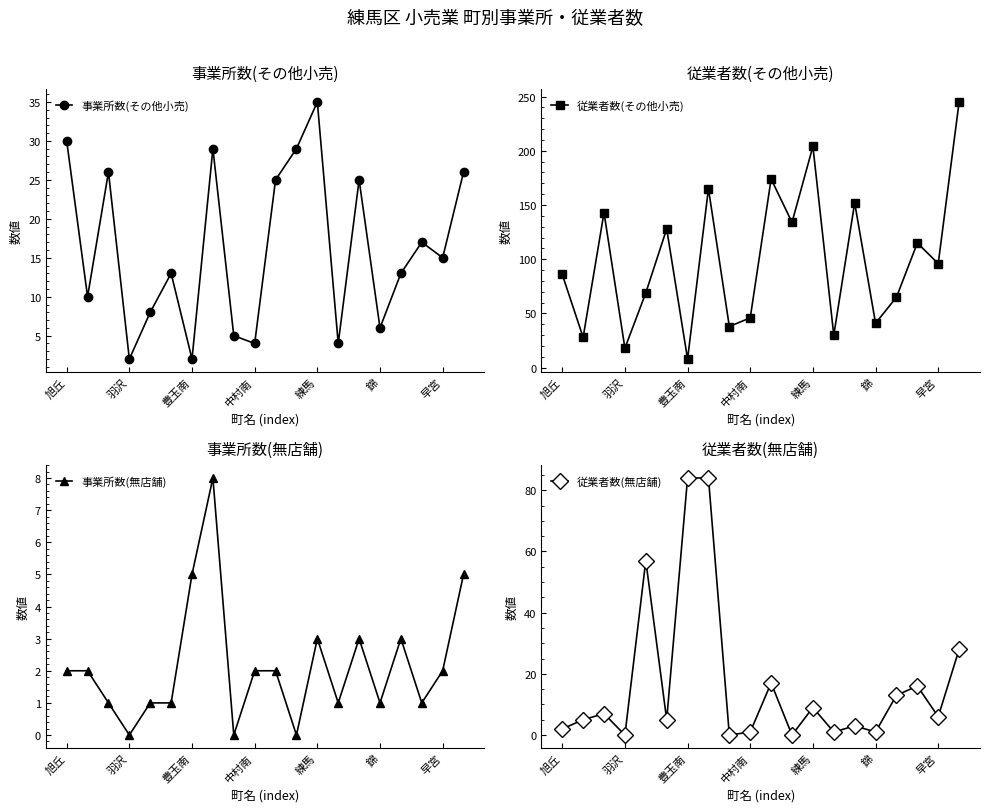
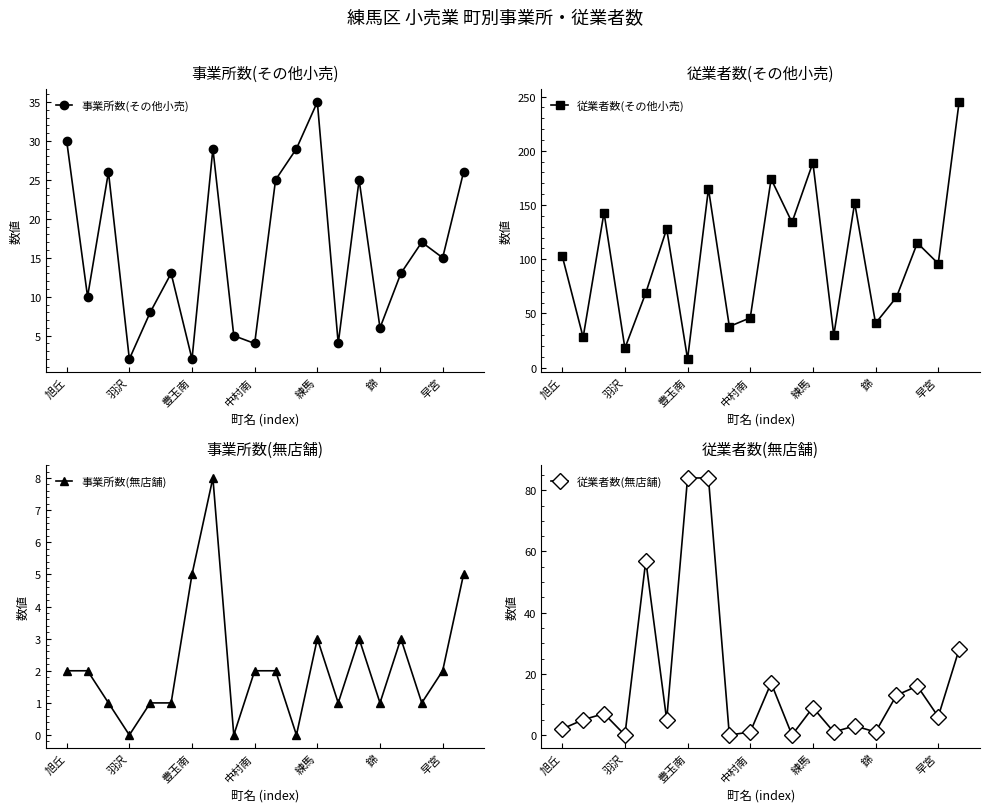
  {
    "事業所数(その他小売)": {
      "旭丘": 30,
      "羽沢": 2,
      "豊玉南": 2,
      "中村南": 4,
      "練馬": 35,
      "錦": 6,
      "早宮": 15
    },
    "従業者数(その他小売)": {
-     "旭丘": 86,
+     "旭丘": 103,
      "羽沢": 18,
      "豊玉南": 8,
      "中村南": 46,
-     "練馬": 204,
+     "練馬": 189,
      "錦": 41,
      "早宮": 96
    },
    "事業所数(無店舗)": {
      "旭丘": 2.0,
      "羽沢": 0.0,
      "豊玉南": 5.0,
      "中村南": 2.0,
      "練馬": 3.0,
      "錦": 1.0,
      "早宮": 2.0
    },
    "従業者数(無店舗)": {
      "旭丘": 2,
      "羽沢": 0,
      "豊玉南": 84,
      "中村南": 1,
      "練馬": 9,
      "錦": 1,
      "早宮": 6
    }
  }
